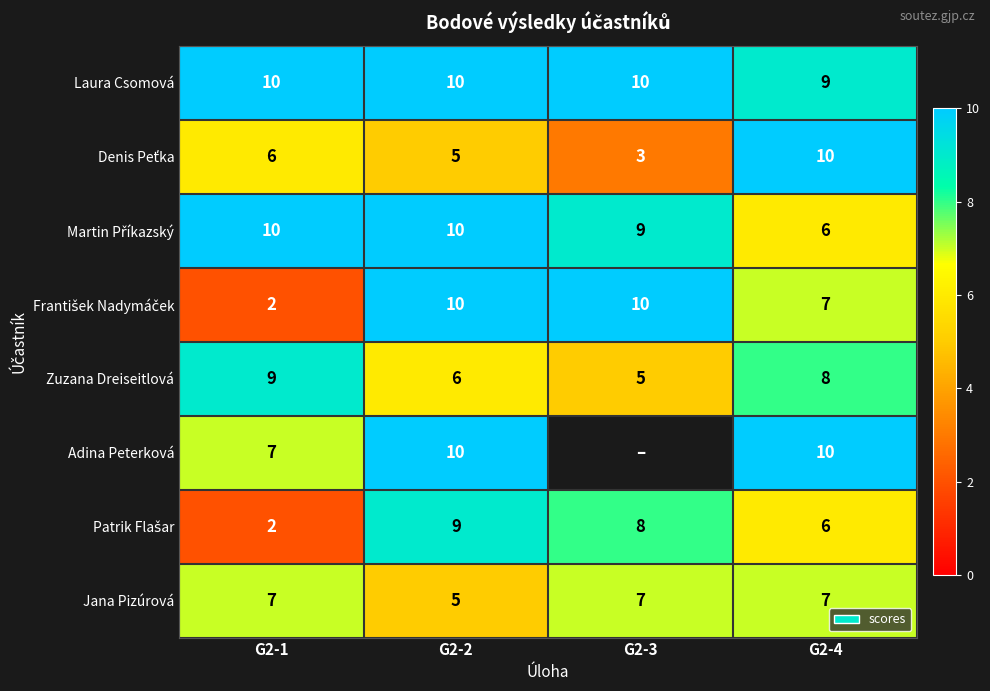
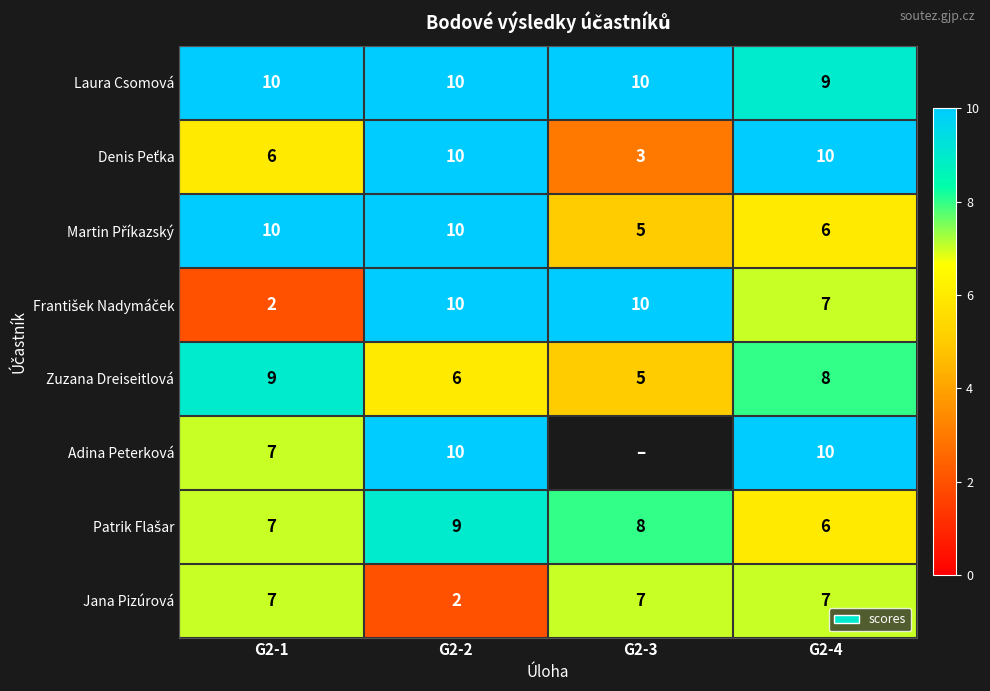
  {
    "Laura Csomová": {
      "G2-1": 10,
      "G2-2": 10,
      "G2-3": 10,
      "G2-4": 9
    },
    "Denis Peťka": {
      "G2-1": 6,
-     "G2-2": 5,
+     "G2-2": 10,
      "G2-3": 3,
      "G2-4": 10
    },
    "Martin Příkazský": {
      "G2-1": 10,
      "G2-2": 10,
-     "G2-3": 9,
+     "G2-3": 5,
      "G2-4": 6
    },
    "František Nadymáček": {
      "G2-1": 2,
      "G2-2": 10,
      "G2-3": 10,
      "G2-4": 7
    },
    "Zuzana Dreiseitlová": {
      "G2-1": 9,
      "G2-2": 6,
      "G2-3": 5,
      "G2-4": 8
    },
    "Adina Peterková": {
      "G2-1": 7,
      "G2-2": 10,
      "G2-4": 10
    },
    "Patrik Flašar": {
-     "G2-1": 2,
+     "G2-1": 7,
      "G2-2": 9,
      "G2-3": 8,
      "G2-4": 6
    },
    "Jana Pizúrová": {
      "G2-1": 7,
-     "G2-2": 5,
+     "G2-2": 2,
      "G2-3": 7
    }
  }
